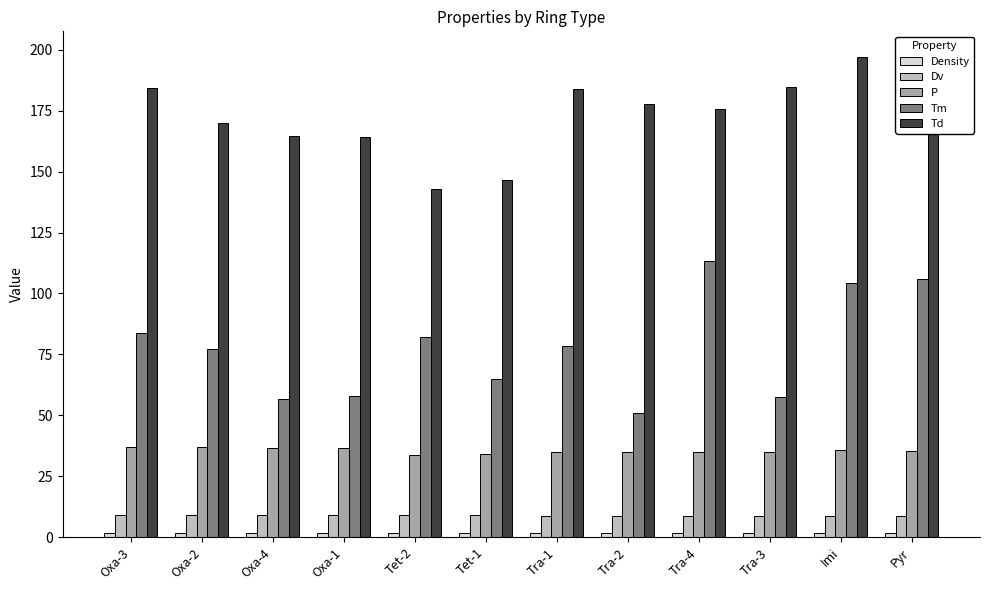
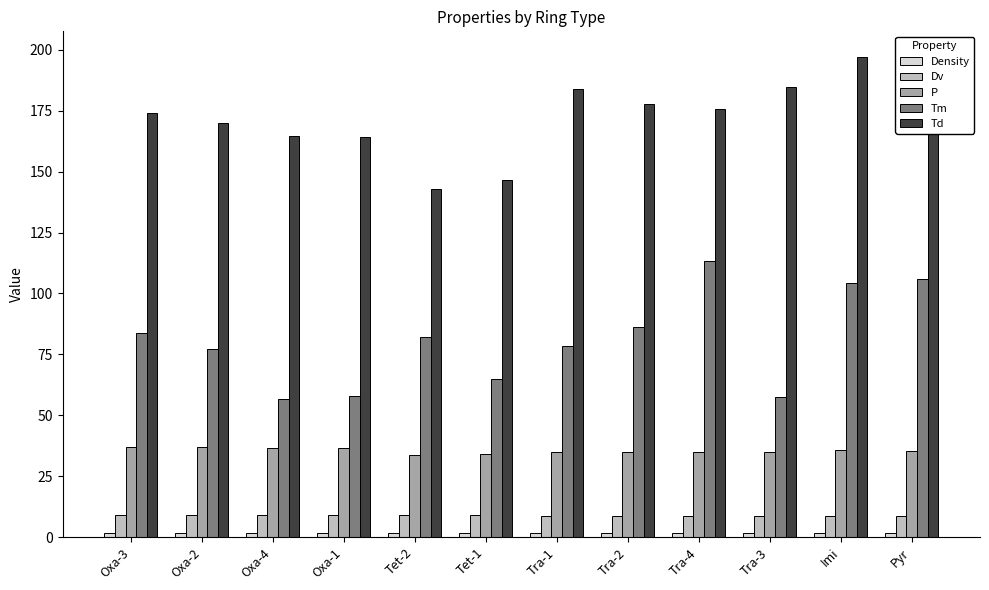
  {
    "Tm": {
      "Oxa-3": 84,
      "Oxa-2": 77,
      "Oxa-4": 57,
      "Oxa-1": 58,
      "Tet-2": 82,
      "Tet-1": 65,
      "Tra-1": 79,
-     "Tra-2": 51,
+     "Tra-2": 86,
      "Tra-4": 113,
      "Tra-3": 57,
      "Imi": 104,
      "Pyr": 106
    },
    "Td": {
-     "Oxa-3": 184,
+     "Oxa-3": 174,
      "Oxa-2": 170,
      "Oxa-4": 164,
      "Oxa-1": 164,
      "Tet-2": 143,
      "Tet-1": 147,
      "Tra-1": 184,
      "Tra-2": 178,
      "Tra-4": 176,
      "Tra-3": 185,
      "Imi": 197
    }
  }
